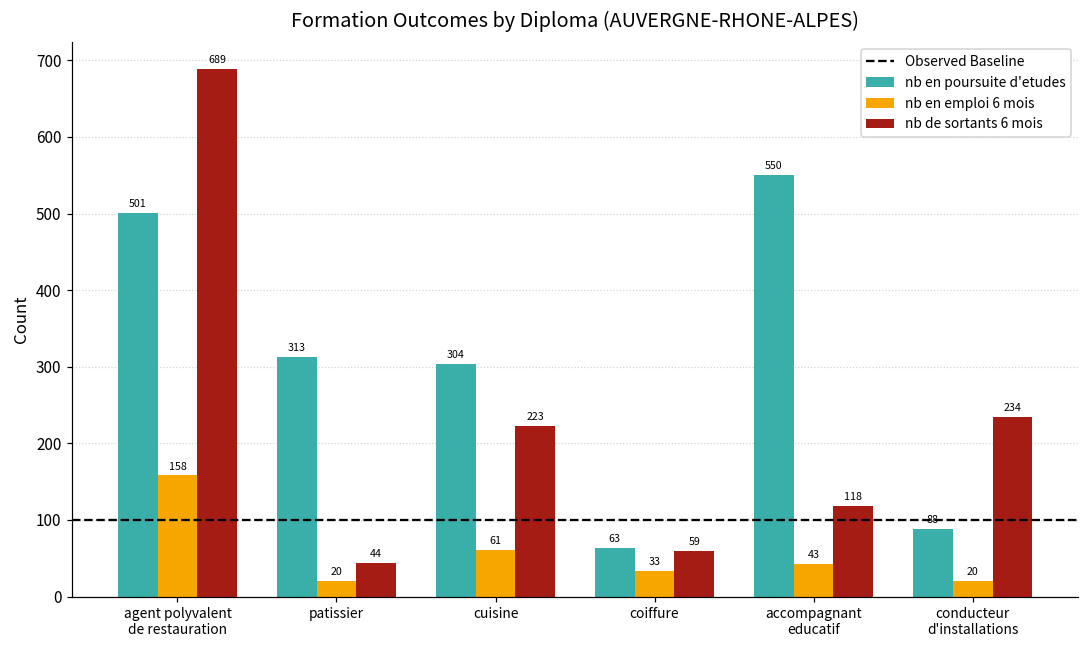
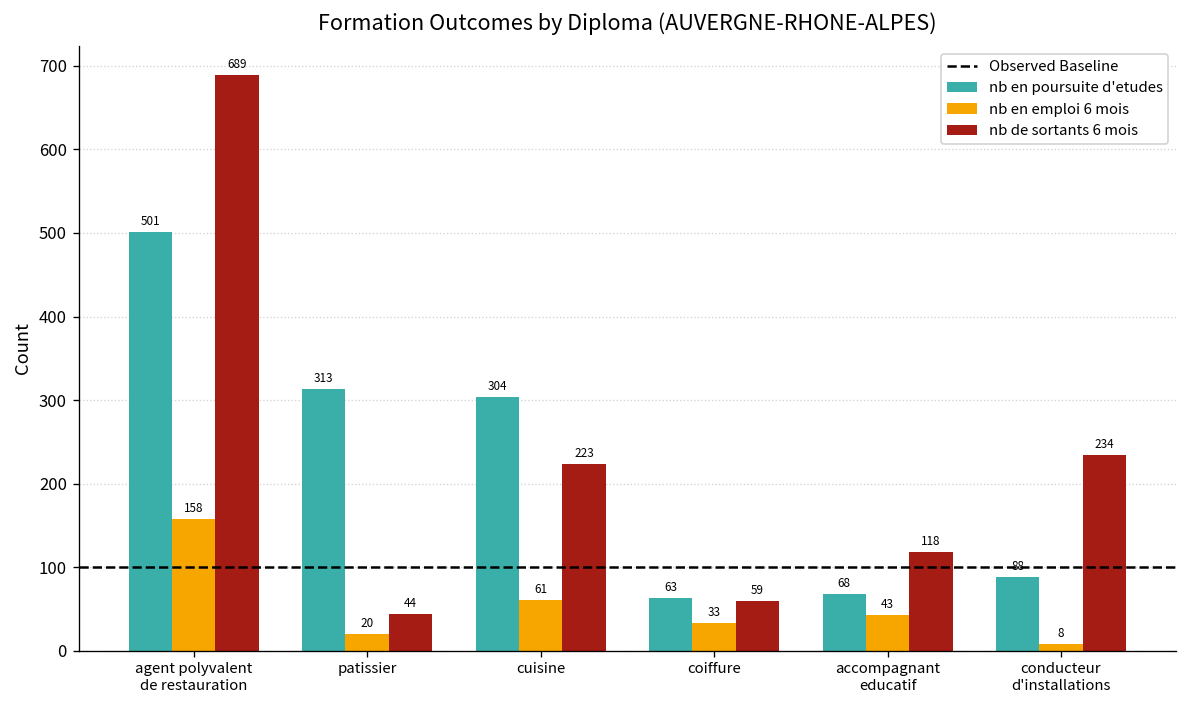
  {
    "nb en poursuite d'etudes": {
      "agent polyvalent de restauration": 501,
      "patissier": 313,
      "cuisine": 304,
      "coiffure": 63,
-     "accompagnant educatif": 550,
+     "accompagnant educatif": 68,
      "conducteur d'installations": 88
    },
    "nb en emploi 6 mois": {
      "agent polyvalent de restauration": 158,
      "patissier": 20,
      "cuisine": 61,
      "coiffure": 33,
      "accompagnant educatif": 43,
-     "conducteur d'installations": 20
+     "conducteur d'installations": 8
    },
    "nb de sortants 6 mois": {
      "agent polyvalent de restauration": 689,
      "patissier": 44,
      "cuisine": 223,
      "coiffure": 59,
      "accompagnant educatif": 118,
      "conducteur d'installations": 234
    }
  }
